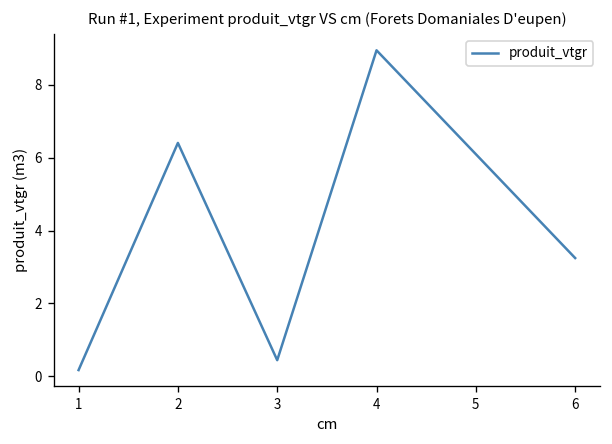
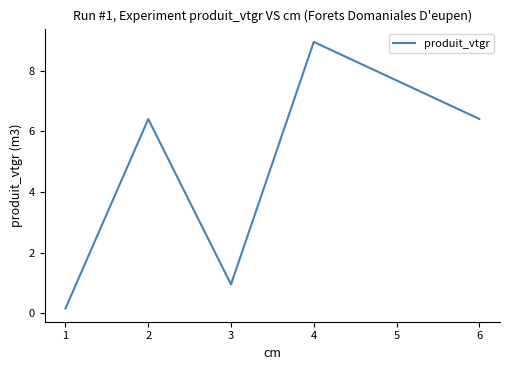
  {
    "1": 0.2,
    "2": 6.4,
-   "3": 0.4,
+   "3": 1.0,
    "4": 9.0,
-   "6": 3.2
+   "6": 6.4
  }
